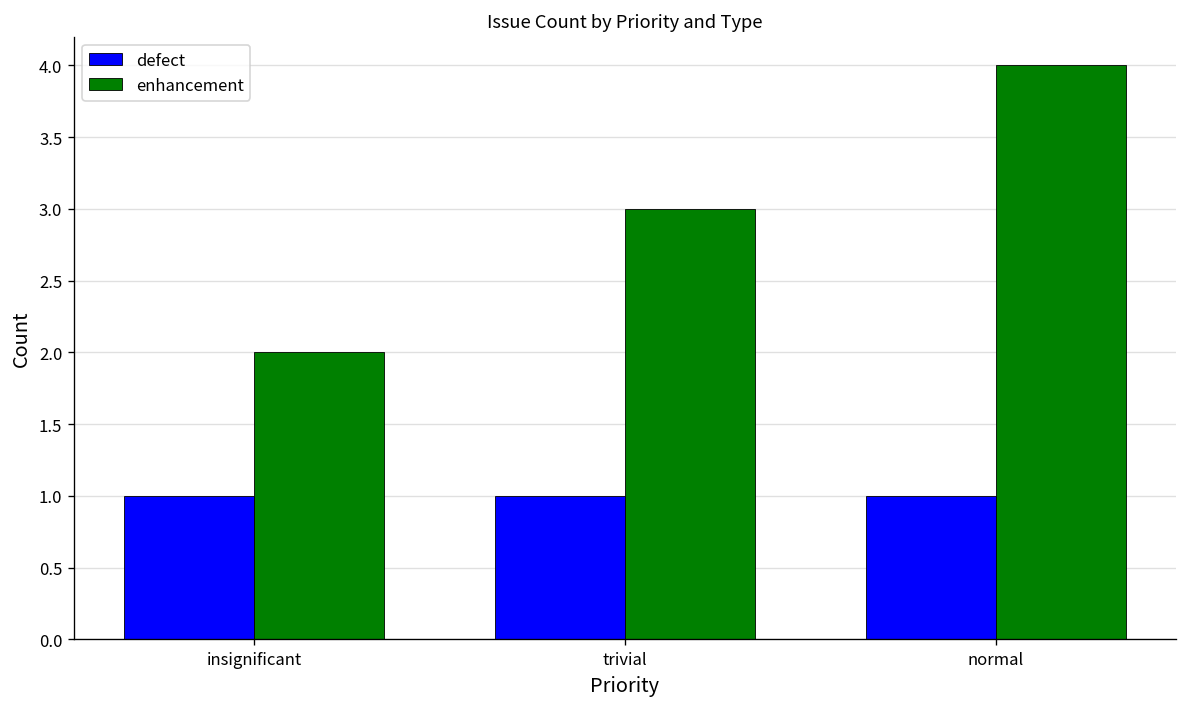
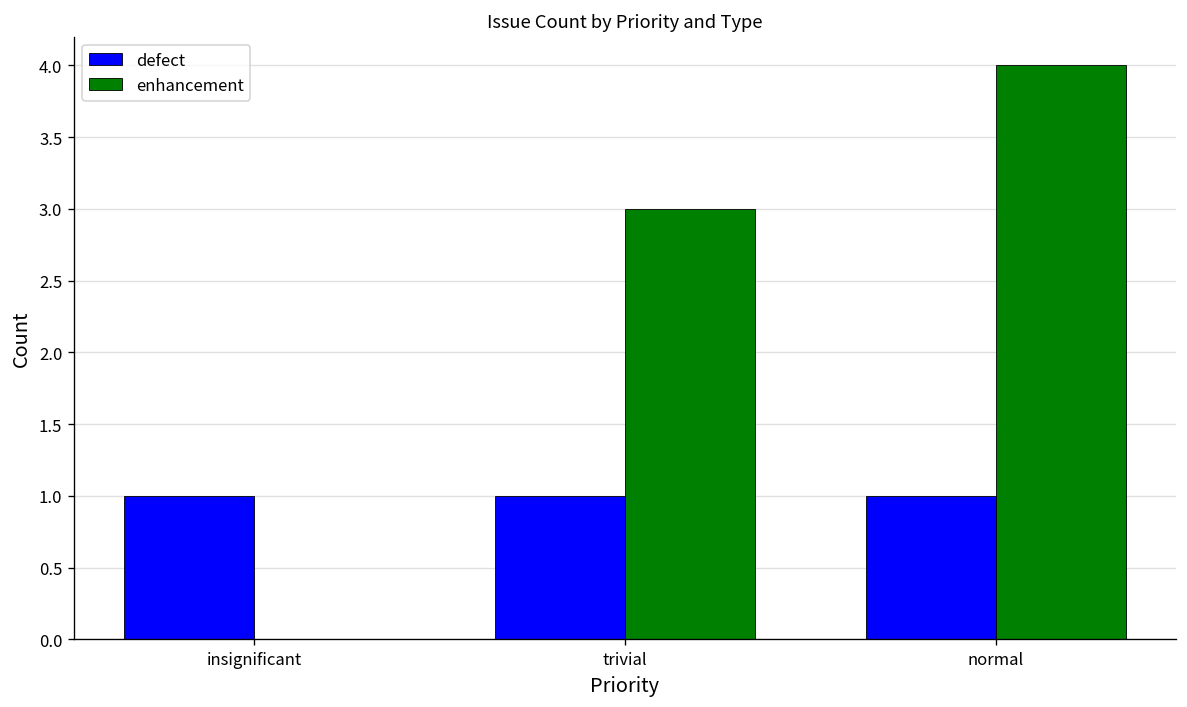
  {
    "defect": {
      "insignificant": 1,
      "trivial": 1,
      "normal": 1
    },
    "enhancement": {
-     "insignificant": 2,
+     "insignificant": 0,
      "trivial": 3,
      "normal": 4
    }
  }
